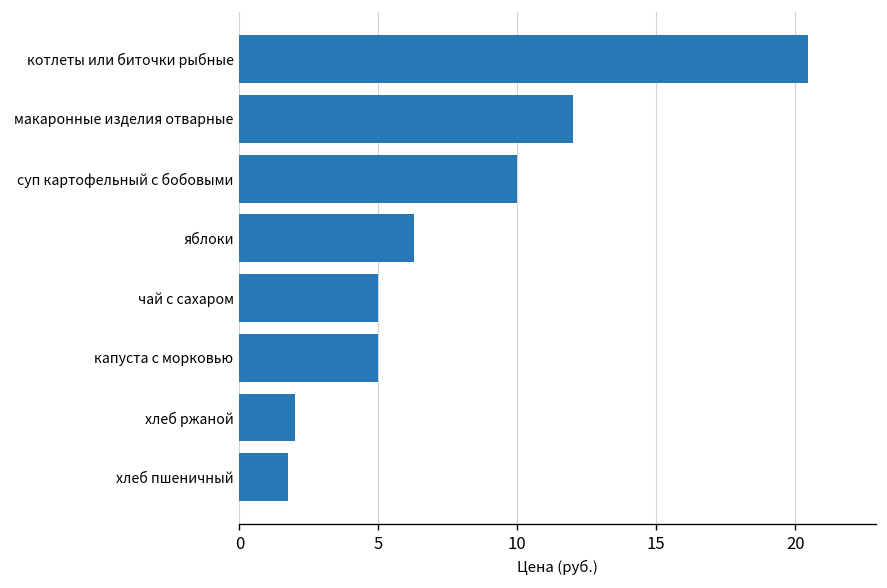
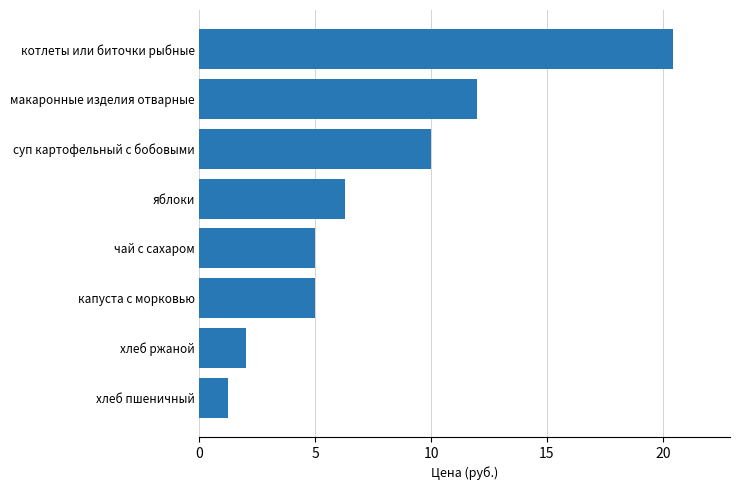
  {
    "котлеты или биточки рыбные": 20.5,
    "макаронные изделия отварные": 12.0,
    "суп картофельный с бобовыми": 10.0,
    "яблоки": 6.3,
    "чай с сахаром": 5.0,
    "капуста с морковью": 5.0,
    "хлеб ржаной": 2.0,
-   "хлеб пшеничный": 1.8
+   "хлеб пшеничный": 1.2
  }
